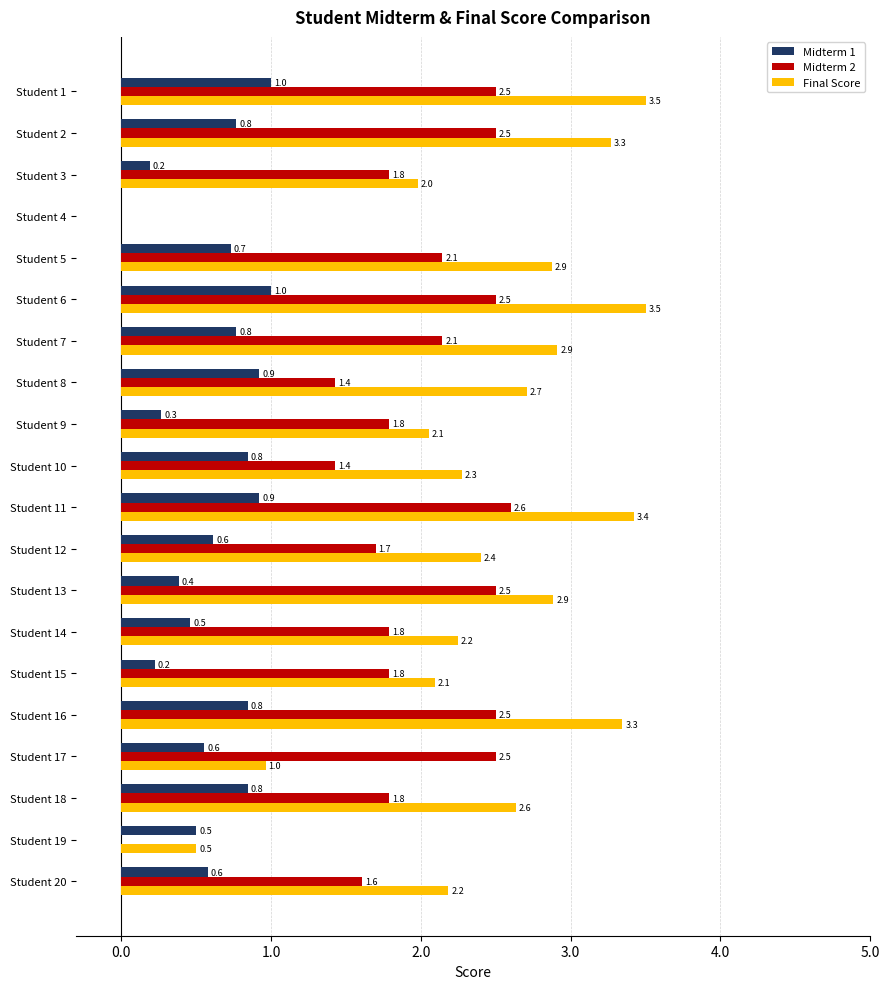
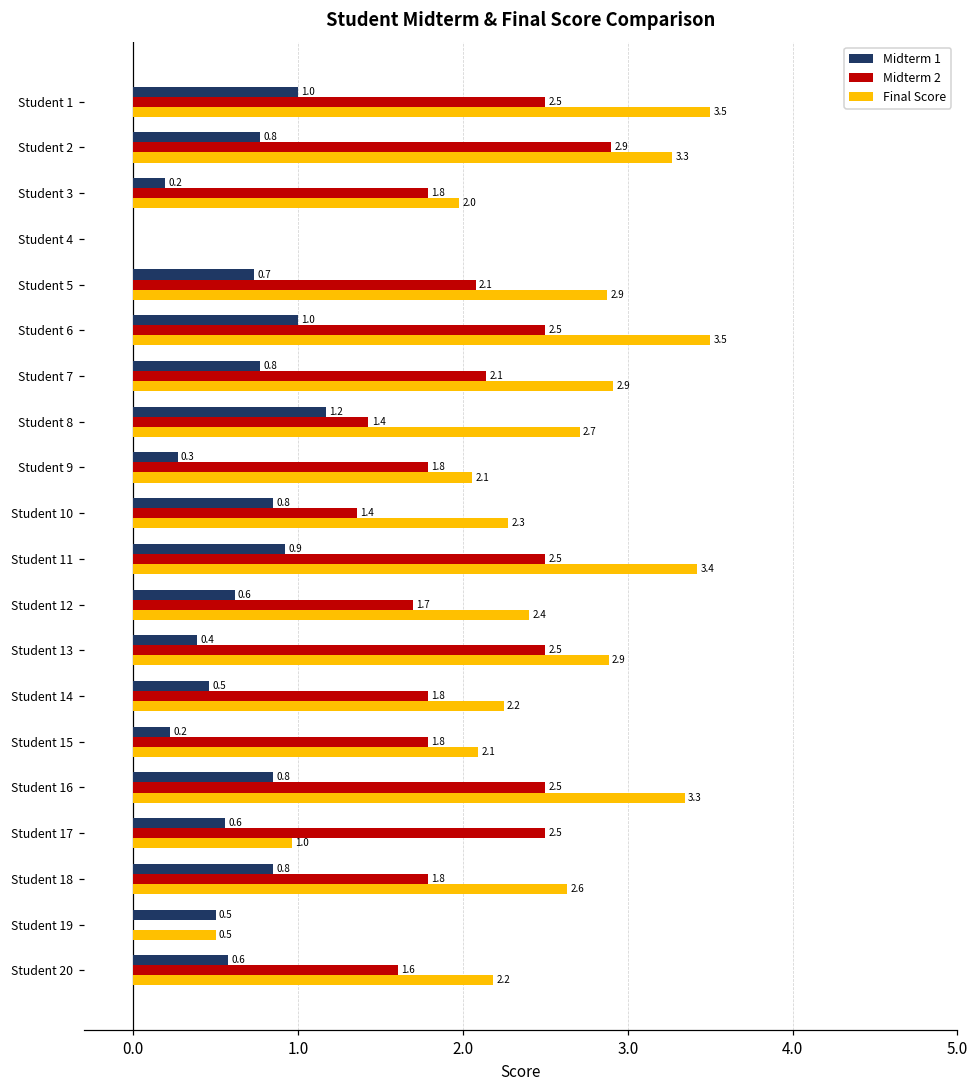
  {
    "Midterm 1": {
      "Student 1": 1.0,
      "Student 2": 0.8,
      "Student 3": 0.2,
      "Student 5": 0.7,
      "Student 6": 1.0,
      "Student 7": 0.8,
-     "Student 8": 0.9,
+     "Student 8": 1.2,
      "Student 9": 0.3,
      "Student 10": 0.8,
      "Student 11": 0.9,
      "Student 12": 0.6,
      "Student 13": 0.4,
      "Student 14": 0.5,
      "Student 15": 0.2,
      "Student 16": 0.8,
      "Student 17": 0.6,
      "Student 18": 0.8,
      "Student 19": 0.5,
      "Student 20": 0.6
    },
    "Midterm 2": {
      "Student 1": 2.5,
-     "Student 2": 2.5,
+     "Student 2": 2.9,
      "Student 3": 1.8,
-     "Student 5": 2.14,
+     "Student 5": 2.08,
      "Student 6": 2.5,
      "Student 7": 2.1,
      "Student 8": 1.4,
      "Student 9": 1.8,
-     "Student 10": 1.43,
-     "Student 11": 2.6,
+     "Student 10": 1.36,
+     "Student 11": 2.5,
      "Student 12": 1.7,
      "Student 13": 2.5,
      "Student 14": 1.8,
      "Student 15": 1.8,
      "Student 16": 2.5,
      "Student 17": 2.5,
      "Student 18": 1.8,
      "Student 20": 1.6
    },
    "Final Score": {
      "Student 1": 3.5,
      "Student 2": 3.3,
      "Student 3": 2.0,
      "Student 5": 2.9,
      "Student 6": 3.5,
      "Student 7": 2.9,
      "Student 8": 2.7,
      "Student 9": 2.1,
      "Student 10": 2.3,
      "Student 11": 3.4,
      "Student 12": 2.4,
      "Student 13": 2.9,
      "Student 14": 2.2,
      "Student 15": 2.1,
      "Student 16": 3.3,
      "Student 17": 1.0,
      "Student 18": 2.6,
      "Student 19": 0.5,
      "Student 20": 2.2
    }
  }
